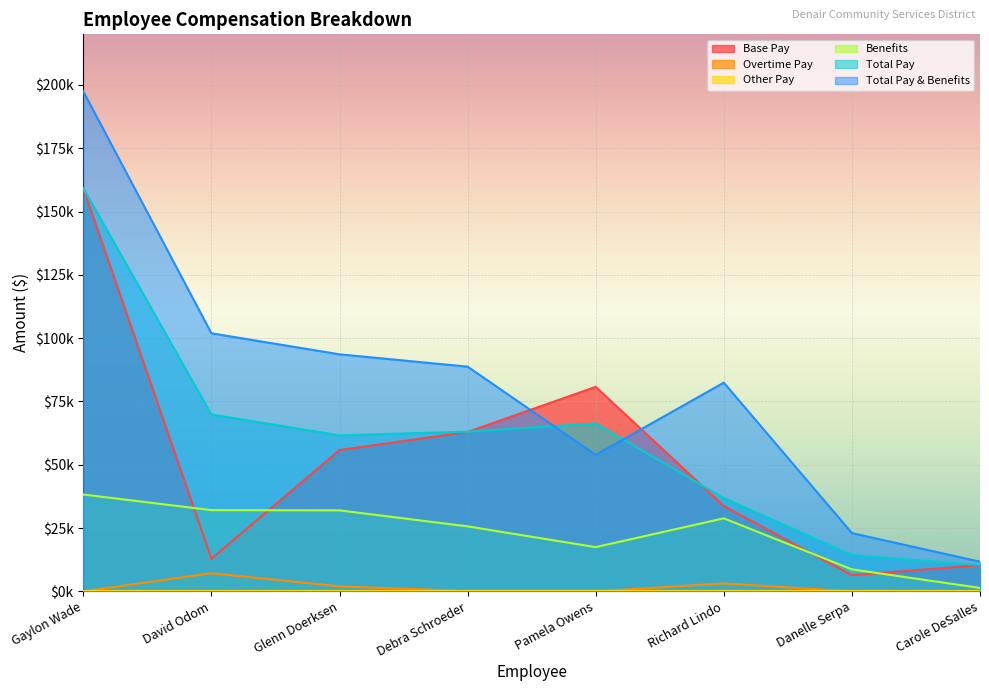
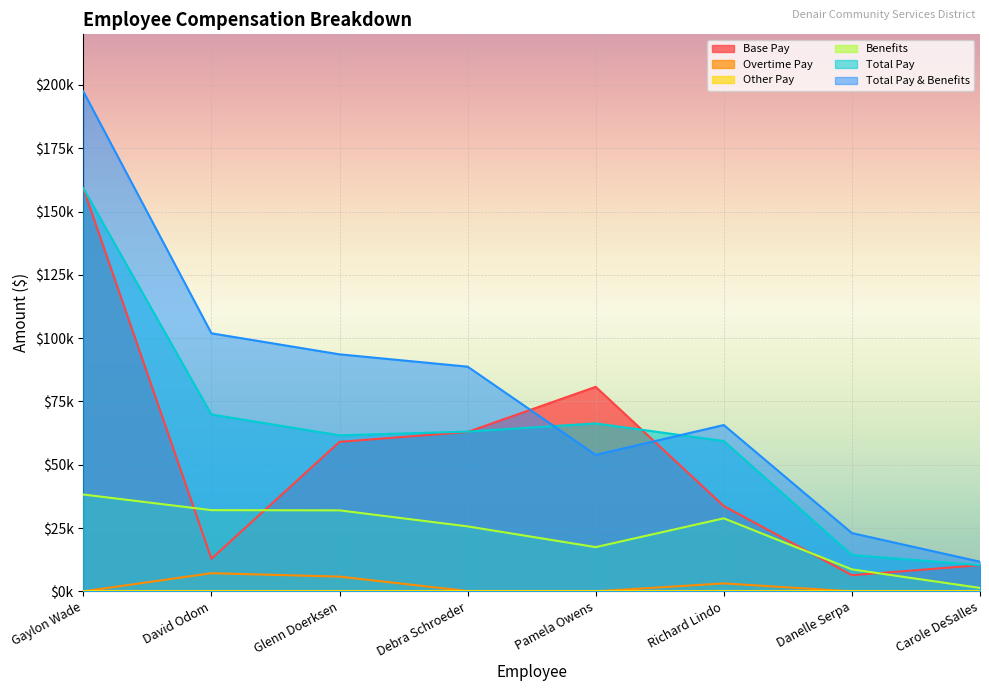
  {
    "Base Pay": {
      "David Odom": "$13000",
-     "Glenn Doerksen": "$56000",
+     "Glenn Doerksen": "$59000",
      "Pamela Owens": "$81000",
      "Richard Lindo": "$34000",
      "Danelle Serpa": "$6000"
    },
    "Overtime Pay": {
      "David Odom": "$7000",
-     "Glenn Doerksen": "$2000",
+     "Glenn Doerksen": "$6000",
      "Richard Lindo": "$3000"
    },
    "Other Pay": {
      "David Odom": "$0",
      "Glenn Doerksen": "$0",
      "Richard Lindo": "$0"
    },
    "Benefits": {
      "Gaylon Wade": "$38000",
      "David Odom": "$32000",
      "Glenn Doerksen": "$32000",
      "Debra Schroeder": "$26000",
      "Pamela Owens": "$17000",
      "Richard Lindo": "$29000",
      "Danelle Serpa": "$9000",
      "Carole DeSalles": "$1000"
    },
    "Total Pay": {
      "David Odom": "$70000",
      "Glenn Doerksen": "$62000",
      "Pamela Owens": "$66000",
-     "Richard Lindo": "$37000",
+     "Richard Lindo": "$59000",
      "Danelle Serpa": "$14000"
    },
    "Total Pay & Benefits": {
      "Gaylon Wade": "$197000",
      "David Odom": "$102000",
      "Glenn Doerksen": "$94000",
      "Debra Schroeder": "$89000",
      "Pamela Owens": "$54000",
-     "Richard Lindo": "$82000",
+     "Richard Lindo": "$66000",
      "Danelle Serpa": "$23000",
      "Carole DeSalles": "$12000"
    }
  }
